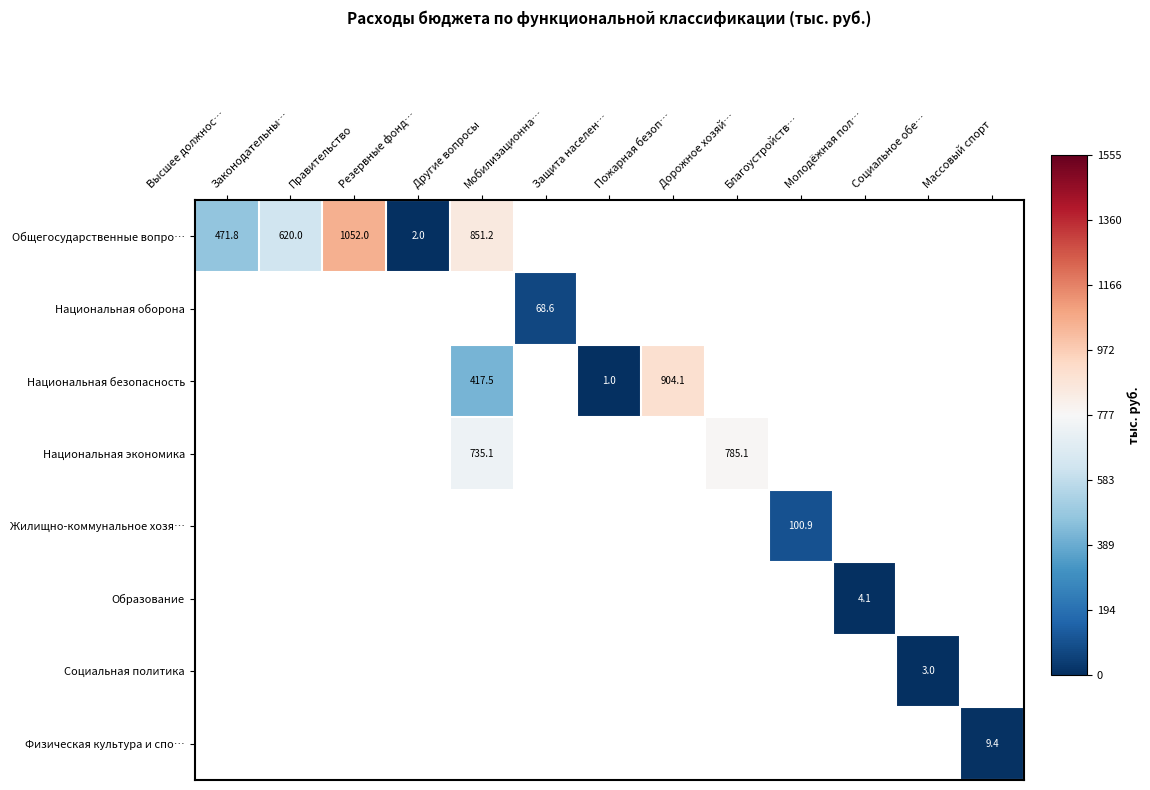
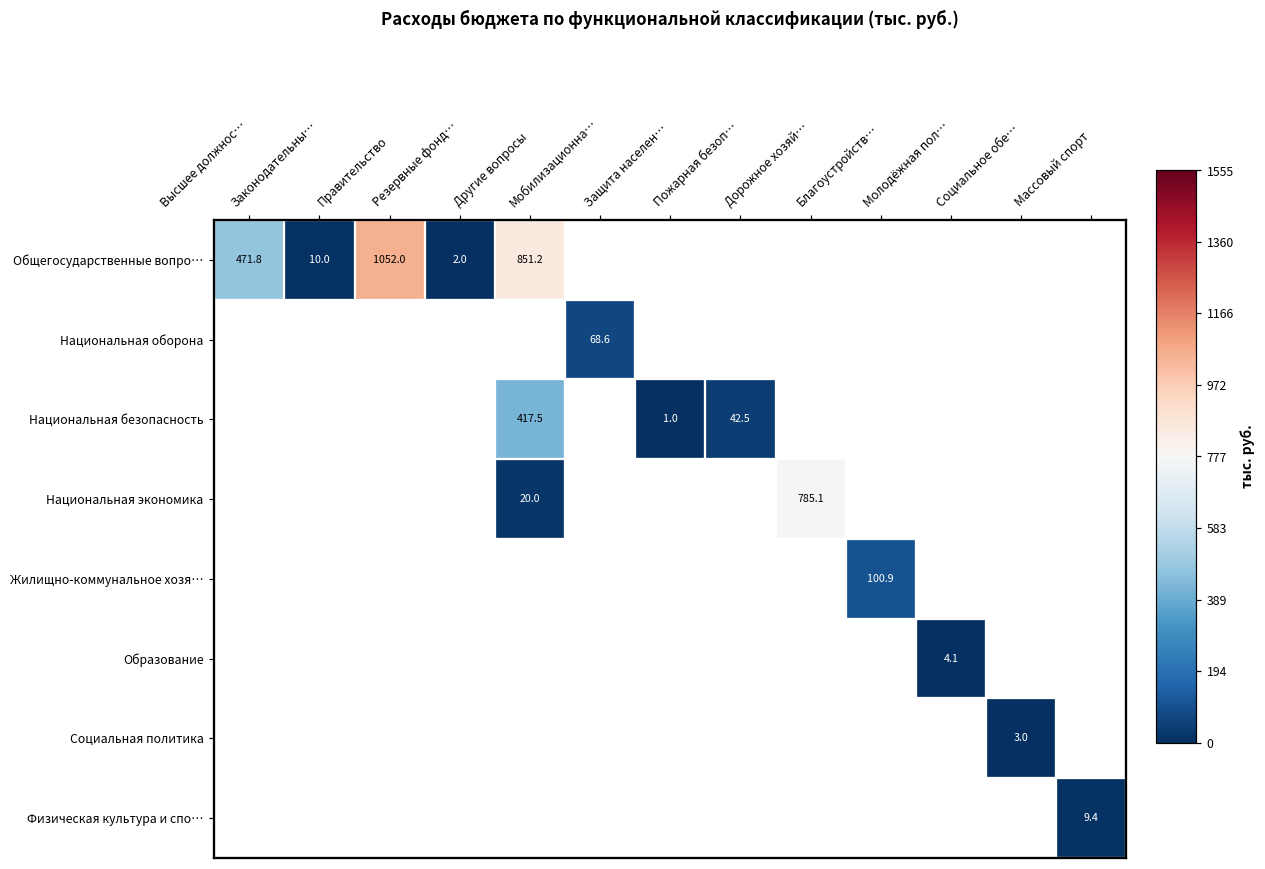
  {
    "Общегосударственные вопро…": {
      "Высшее должнос…": 471.8,
-     "Законодательны…": 620.0,
+     "Законодательны…": 10.0,
      "Правительство": 1052.0,
      "Резервные фонд…": 2.0,
      "Другие вопросы": 851.2
    },
    "Национальная оборона": {
      "Мобилизационна…": 68.6
    },
    "Национальная безопасность": {
      "Другие вопросы": 417.5,
      "Защита населен…": 1.0,
-     "Пожарная безоп…": 904.1
+     "Пожарная безоп…": 42.5
    },
    "Национальная экономика": {
-     "Другие вопросы": 735.1,
+     "Другие вопросы": 20.0,
      "Дорожное хозяй…": 785.1
    },
    "Жилищно-коммунальное хозя…": {
      "Благоустройств…": 100.9
    },
    "Образование": {
      "Молодёжная пол…": 4.1
    },
    "Социальная политика": {
      "Социальное обе…": 3.0
    },
    "Физическая культура и спо…": {
      "Массовый спорт": 9.4
    }
  }
